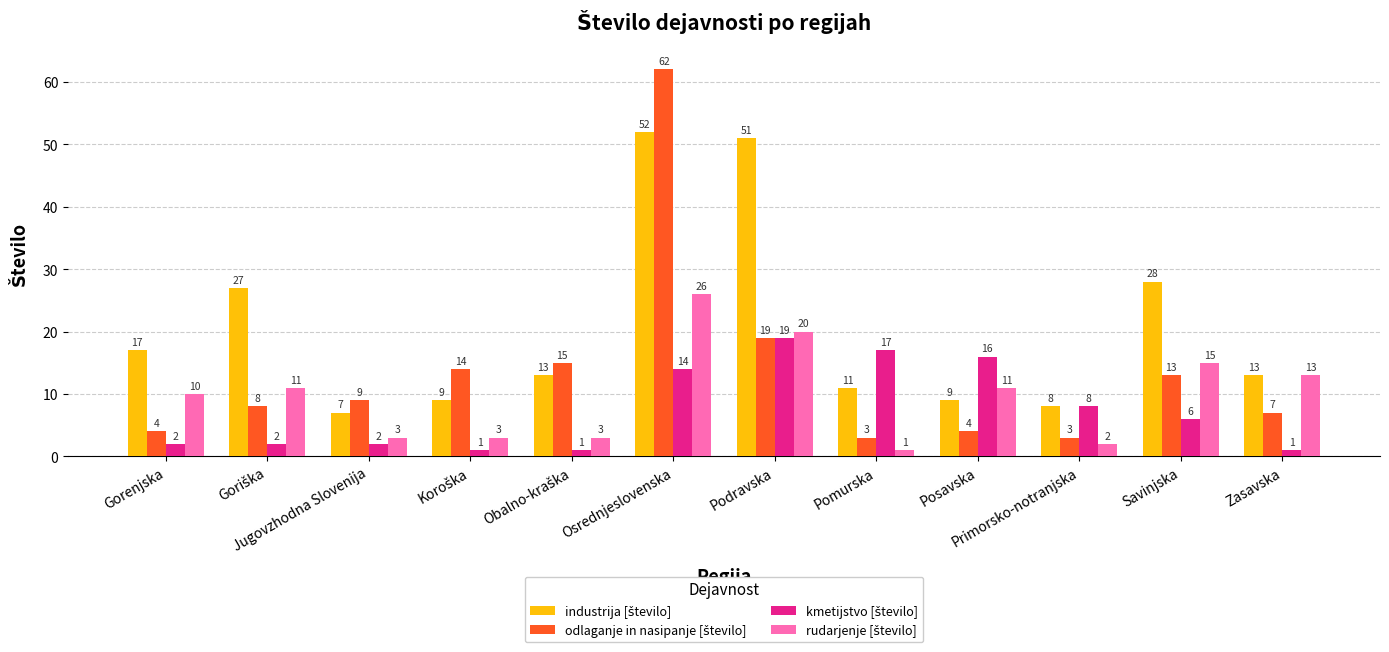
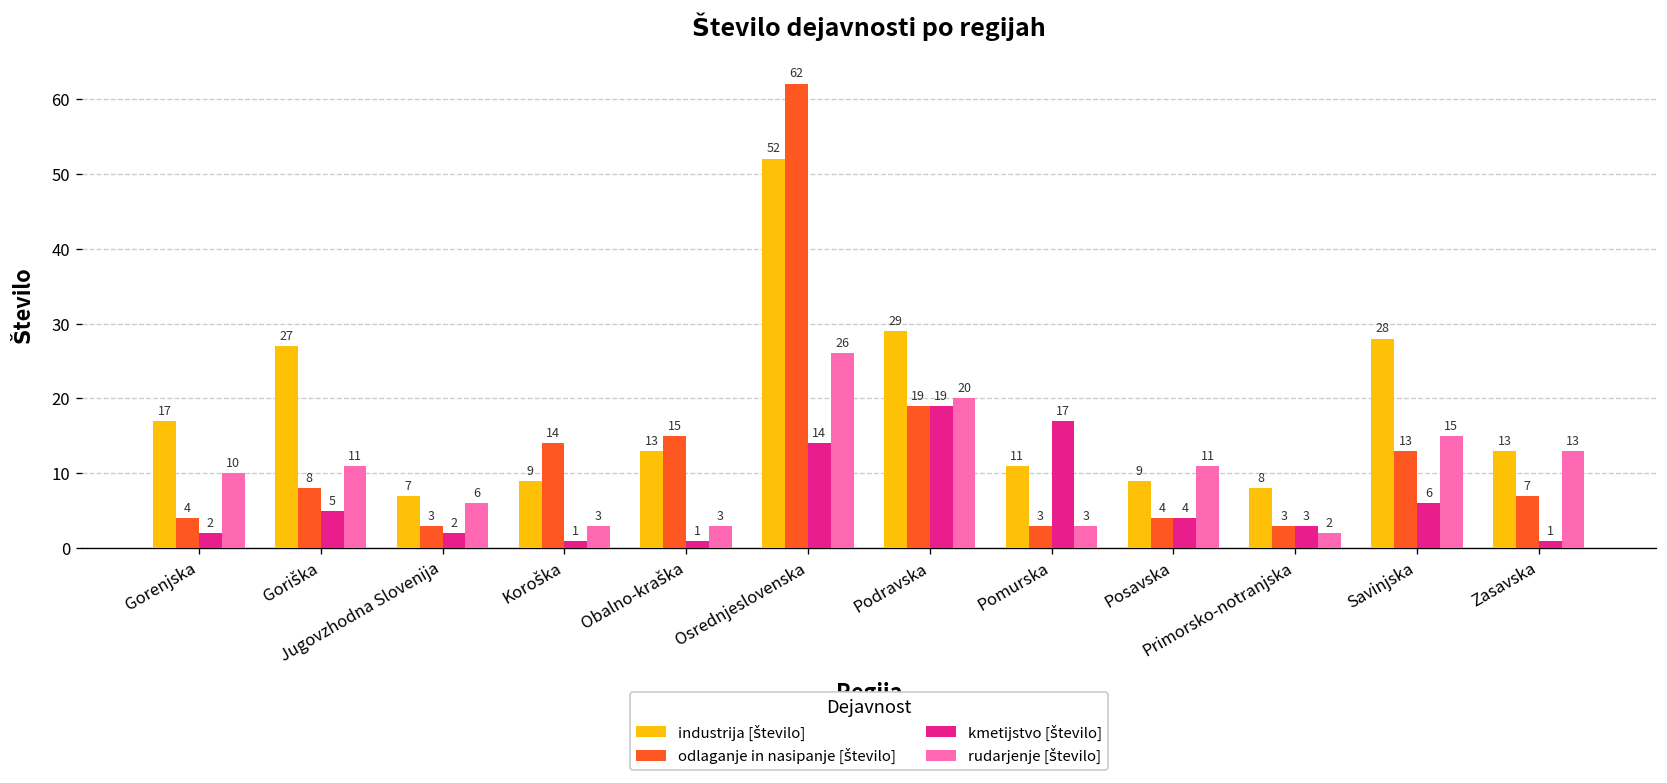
  {
    "industrija [število]": {
      "Gorenjska": 17,
      "Goriška": 27,
      "Jugovzhodna Slovenija": 7,
      "Koroška": 9,
      "Obalno-kraška": 13,
      "Osrednjeslovenska": 52,
-     "Podravska": 51,
+     "Podravska": 29,
      "Pomurska": 11,
      "Posavska": 9,
      "Primorsko-notranjska": 8,
      "Savinjska": 28,
      "Zasavska": 13
    },
    "odlaganje in nasipanje [število]": {
      "Gorenjska": 4,
      "Goriška": 8,
-     "Jugovzhodna Slovenija": 9,
+     "Jugovzhodna Slovenija": 3,
      "Koroška": 14,
      "Obalno-kraška": 15,
      "Osrednjeslovenska": 62,
      "Podravska": 19,
      "Pomurska": 3,
      "Posavska": 4,
      "Primorsko-notranjska": 3,
      "Savinjska": 13,
      "Zasavska": 7
    },
    "kmetijstvo [število]": {
      "Gorenjska": 2,
-     "Goriška": 2,
+     "Goriška": 5,
      "Jugovzhodna Slovenija": 2,
      "Koroška": 1,
      "Obalno-kraška": 1,
      "Osrednjeslovenska": 14,
      "Podravska": 19,
      "Pomurska": 17,
-     "Posavska": 16,
-     "Primorsko-notranjska": 8,
+     "Posavska": 4,
+     "Primorsko-notranjska": 3,
      "Savinjska": 6,
      "Zasavska": 1
    },
    "rudarjenje [število]": {
      "Gorenjska": 10,
      "Goriška": 11,
-     "Jugovzhodna Slovenija": 3,
+     "Jugovzhodna Slovenija": 6,
      "Koroška": 3,
      "Obalno-kraška": 3,
      "Osrednjeslovenska": 26,
      "Podravska": 20,
-     "Pomurska": 1,
+     "Pomurska": 3,
      "Posavska": 11,
      "Primorsko-notranjska": 2,
      "Savinjska": 15,
      "Zasavska": 13
    }
  }
